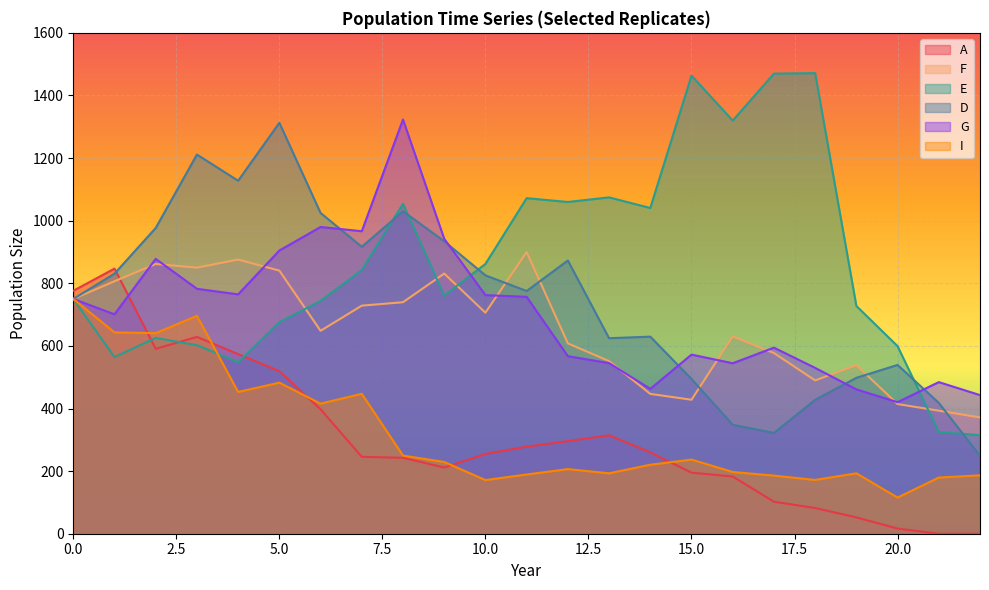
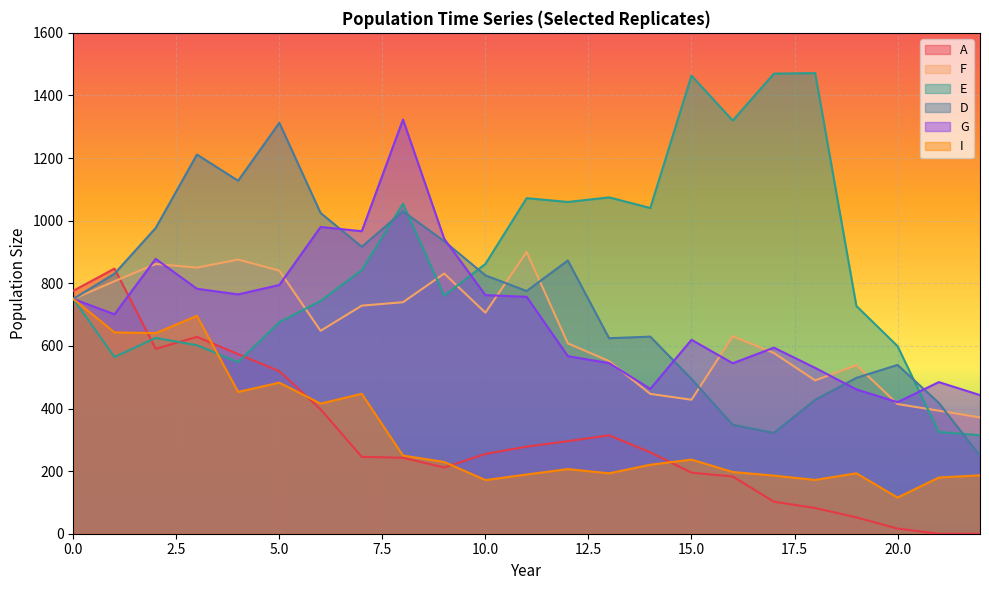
  {
    "A": {
      "0.0": 780,
      "5.0": 520,
      "10.0": 250,
      "15.0": 200,
      "20.0": 20
    },
    "F": {
      "5.0": 840,
      "10.0": 710,
      "15.0": 430
    },
    "G": {
-     "5.0": 900,
+     "5.0": 790,
      "10.0": 760,
-     "15.0": 570
+     "15.0": 620
    },
    "I": {
      "5.0": 480,
      "10.0": 170,
      "15.0": 240,
      "20.0": 120
    }
  }
